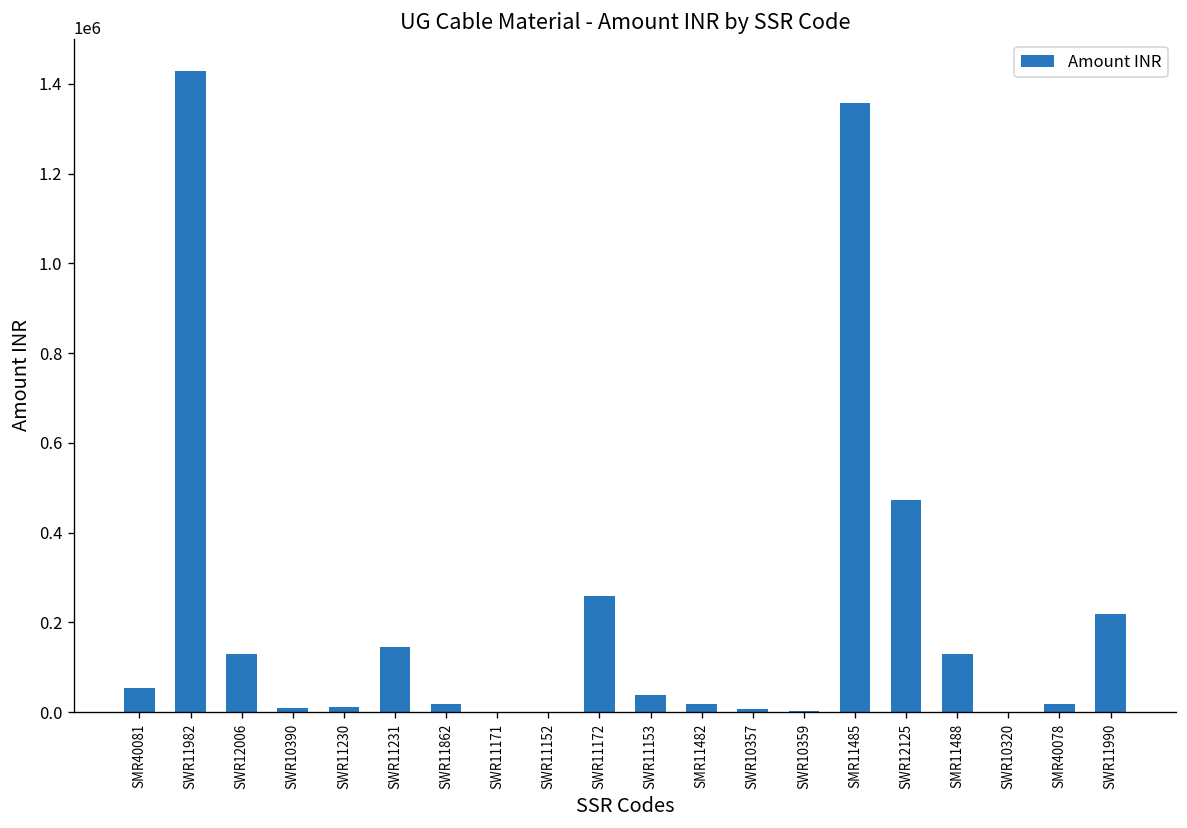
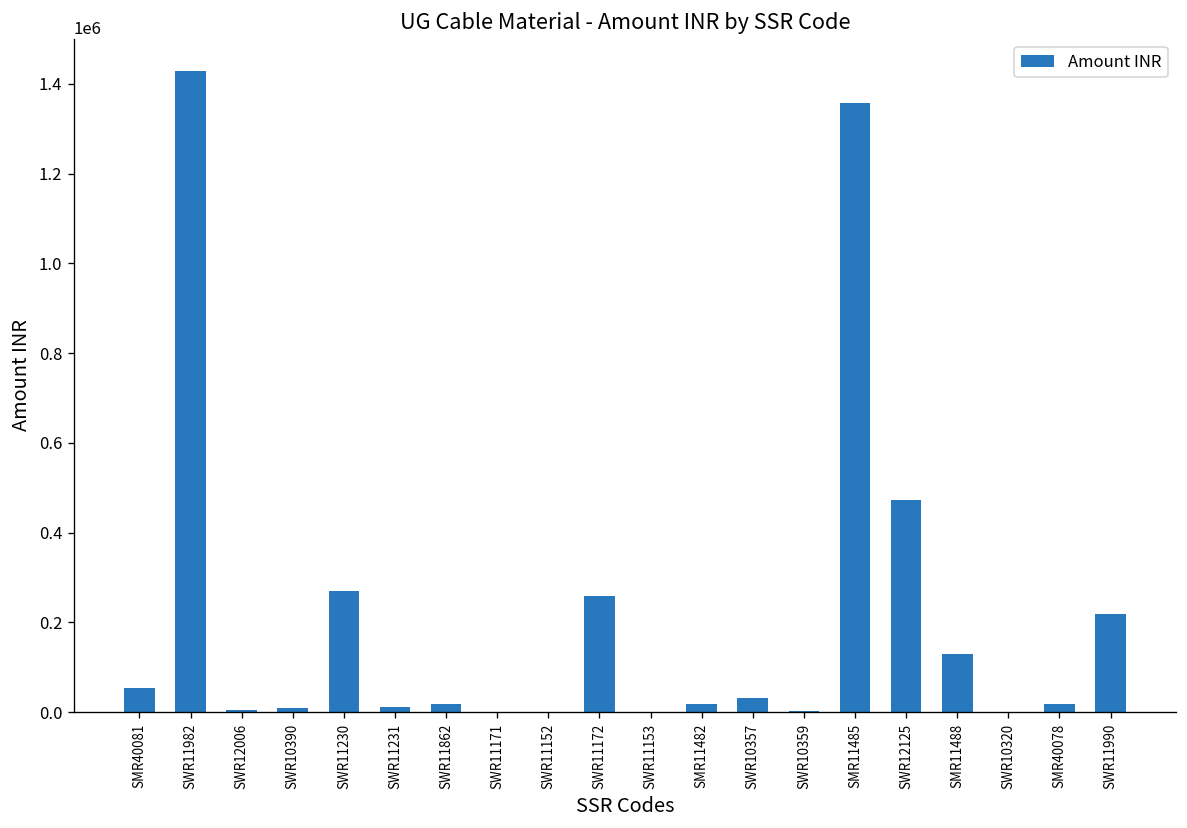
  {
    "SMR40081": 50000,
    "SWR11982": 1430000,
-   "SWR12006": 130000,
+   "SWR12006": 0,
    "SWR10390": 10000,
-   "SWR11230": 10000,
-   "SWR11231": 140000,
+   "SWR11230": 270000,
+   "SWR11231": 10000,
    "SWR11862": 20000,
    "SWR11172": 260000,
-   "SWR11153": 40000,
+   "SWR11153": 0,
    "SMR11482": 20000,
-   "SWR10357": 10000,
+   "SWR10357": 30000,
    "SMR11485": 1360000,
    "SWR12125": 470000,
    "SMR11488": 130000,
    "SMR40078": 20000,
    "SWR11990": 220000
  }
